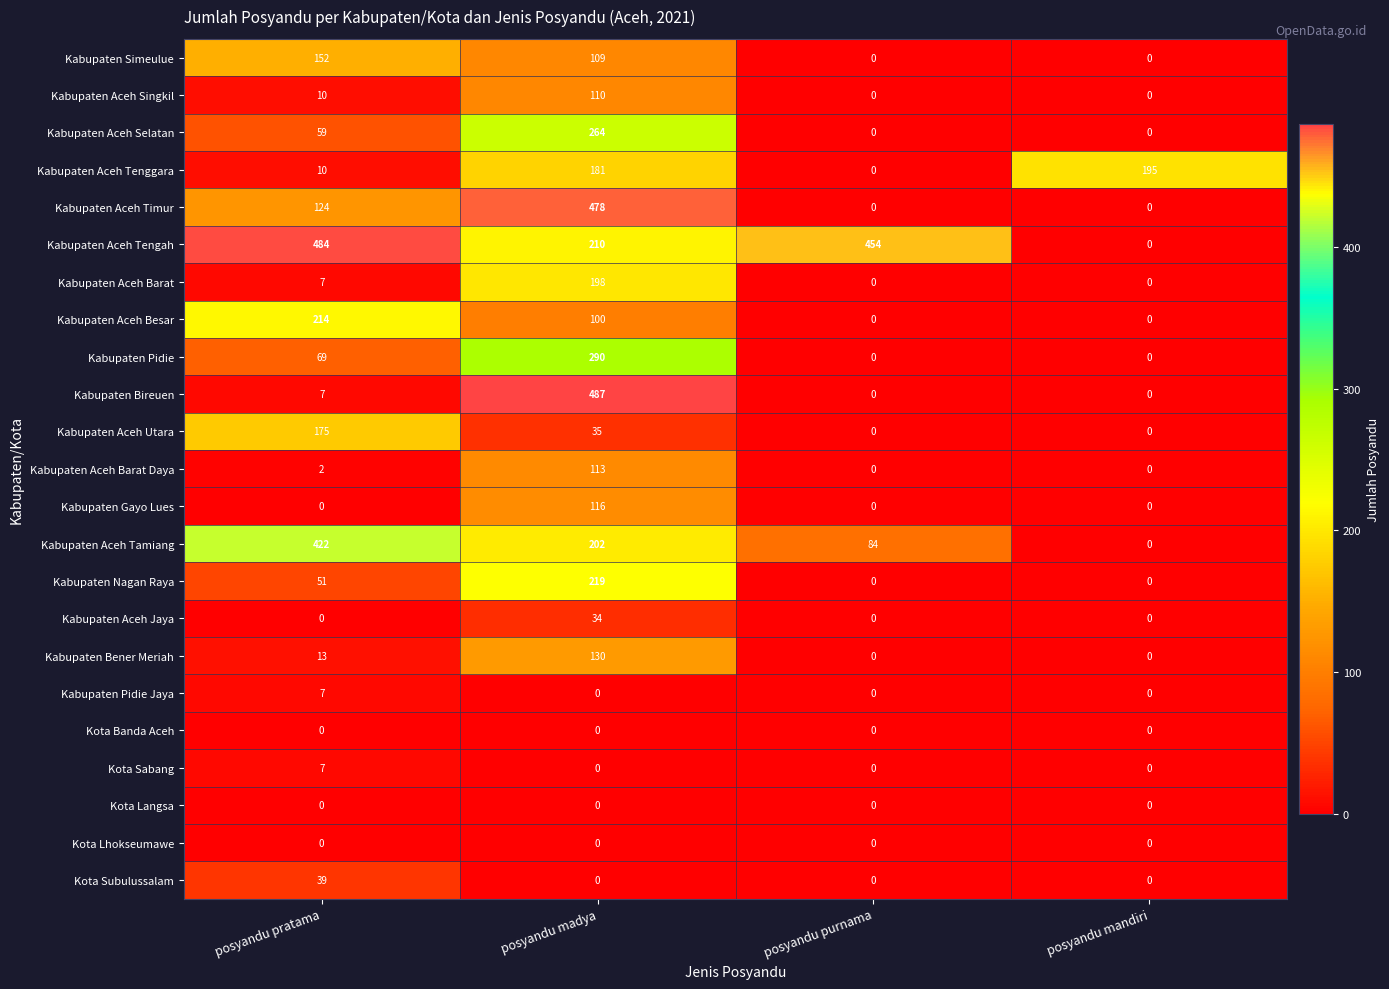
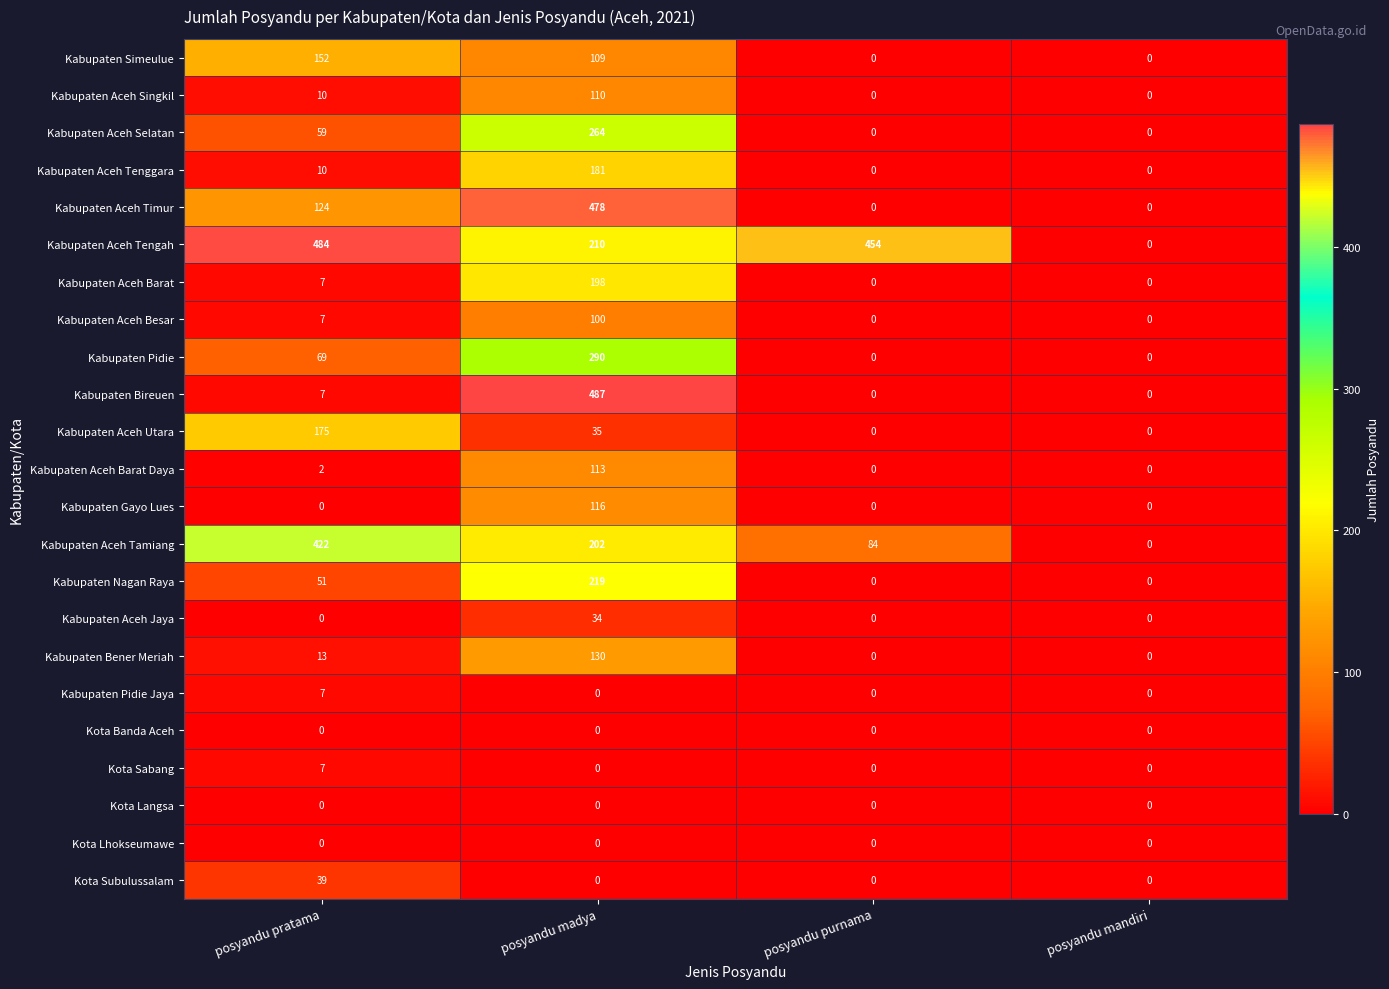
  {
    "Kabupaten Simeulue": {
      "posyandu pratama": 152,
      "posyandu madya": 109,
      "posyandu purnama": 0,
      "posyandu mandiri": 0
    },
    "Kabupaten Aceh Singkil": {
      "posyandu pratama": 10,
      "posyandu madya": 110,
      "posyandu purnama": 0,
      "posyandu mandiri": 0
    },
    "Kabupaten Aceh Selatan": {
      "posyandu pratama": 59,
      "posyandu madya": 264,
      "posyandu purnama": 0,
      "posyandu mandiri": 0
    },
    "Kabupaten Aceh Tenggara": {
      "posyandu pratama": 10,
      "posyandu madya": 181,
      "posyandu purnama": 0,
-     "posyandu mandiri": 195
+     "posyandu mandiri": 0
    },
    "Kabupaten Aceh Timur": {
      "posyandu pratama": 124,
      "posyandu madya": 478,
      "posyandu purnama": 0,
      "posyandu mandiri": 0
    },
    "Kabupaten Aceh Tengah": {
      "posyandu pratama": 484,
      "posyandu madya": 210,
      "posyandu purnama": 454,
      "posyandu mandiri": 0
    },
    "Kabupaten Aceh Barat": {
      "posyandu pratama": 7,
      "posyandu madya": 198,
      "posyandu purnama": 0,
      "posyandu mandiri": 0
    },
    "Kabupaten Aceh Besar": {
-     "posyandu pratama": 214,
+     "posyandu pratama": 7,
      "posyandu madya": 100,
      "posyandu purnama": 0,
      "posyandu mandiri": 0
    },
    "Kabupaten Pidie": {
      "posyandu pratama": 69,
      "posyandu madya": 290,
      "posyandu purnama": 0,
      "posyandu mandiri": 0
    },
    "Kabupaten Bireuen": {
      "posyandu pratama": 7,
      "posyandu madya": 487,
      "posyandu purnama": 0,
      "posyandu mandiri": 0
    },
    "Kabupaten Aceh Utara": {
      "posyandu pratama": 175,
      "posyandu madya": 35,
      "posyandu purnama": 0,
      "posyandu mandiri": 0
    },
    "Kabupaten Aceh Barat Daya": {
      "posyandu pratama": 2,
      "posyandu madya": 113,
      "posyandu purnama": 0,
      "posyandu mandiri": 0
    },
    "Kabupaten Gayo Lues": {
      "posyandu pratama": 0,
      "posyandu madya": 116,
      "posyandu purnama": 0,
      "posyandu mandiri": 0
    },
    "Kabupaten Aceh Tamiang": {
      "posyandu pratama": 422,
      "posyandu madya": 202,
      "posyandu purnama": 84,
      "posyandu mandiri": 0
    },
    "Kabupaten Nagan Raya": {
      "posyandu pratama": 51,
      "posyandu madya": 219,
      "posyandu purnama": 0,
      "posyandu mandiri": 0
    },
    "Kabupaten Aceh Jaya": {
      "posyandu pratama": 0,
      "posyandu madya": 34,
      "posyandu purnama": 0,
      "posyandu mandiri": 0
    },
    "Kabupaten Bener Meriah": {
      "posyandu pratama": 13,
      "posyandu madya": 130,
      "posyandu purnama": 0,
      "posyandu mandiri": 0
    },
    "Kabupaten Pidie Jaya": {
      "posyandu pratama": 7,
      "posyandu madya": 0,
      "posyandu purnama": 0,
      "posyandu mandiri": 0
    },
    "Kota Banda Aceh": {
      "posyandu pratama": 0,
      "posyandu madya": 0,
      "posyandu purnama": 0,
      "posyandu mandiri": 0
    },
    "Kota Sabang": {
      "posyandu pratama": 7,
      "posyandu madya": 0,
      "posyandu purnama": 0,
      "posyandu mandiri": 0
    },
    "Kota Langsa": {
      "posyandu pratama": 0,
      "posyandu madya": 0,
      "posyandu purnama": 0,
      "posyandu mandiri": 0
    },
    "Kota Lhokseumawe": {
      "posyandu pratama": 0,
      "posyandu madya": 0,
      "posyandu purnama": 0,
      "posyandu mandiri": 0
    },
    "Kota Subulussalam": {
      "posyandu pratama": 39,
      "posyandu madya": 0,
      "posyandu purnama": 0,
      "posyandu mandiri": 0
    }
  }
